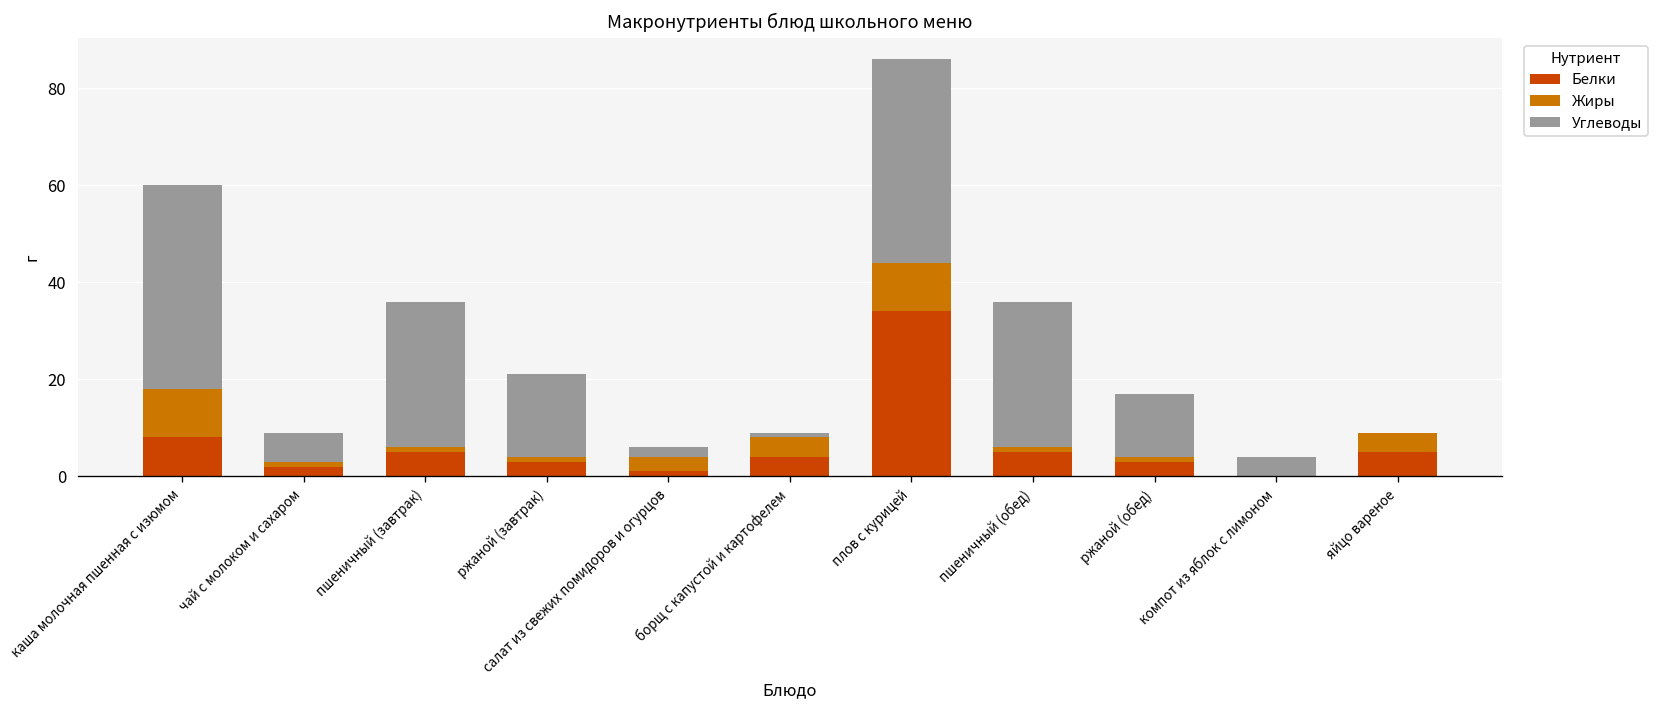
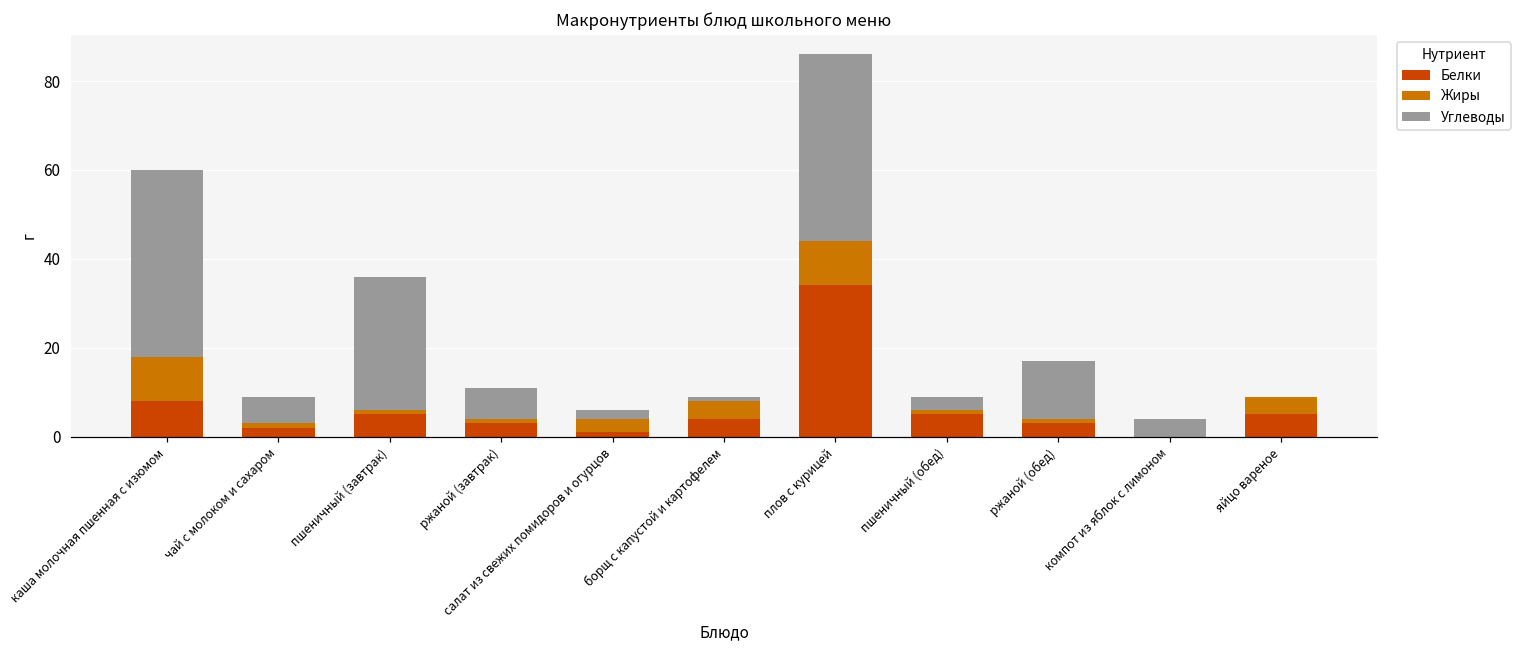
  {
    "Углеводы": {
      "каша молочная пшенная с изюмом": 42,
      "чай с молоком и сахаром": 6,
      "пшеничный (завтрак)": 30,
-     "ржаной (завтрак)": 17,
+     "ржаной (завтрак)": 7,
      "салат из свежих помидоров и огурцов": 2,
      "борщ с капустой и картофелем": 1,
      "плов с курицей": 42,
-     "пшеничный (обед)": 30,
+     "пшеничный (обед)": 3,
      "ржаной (обед)": 13,
      "компот из яблок с лимоном": 4,
      "яйцо вареное": 0
    }
  }
